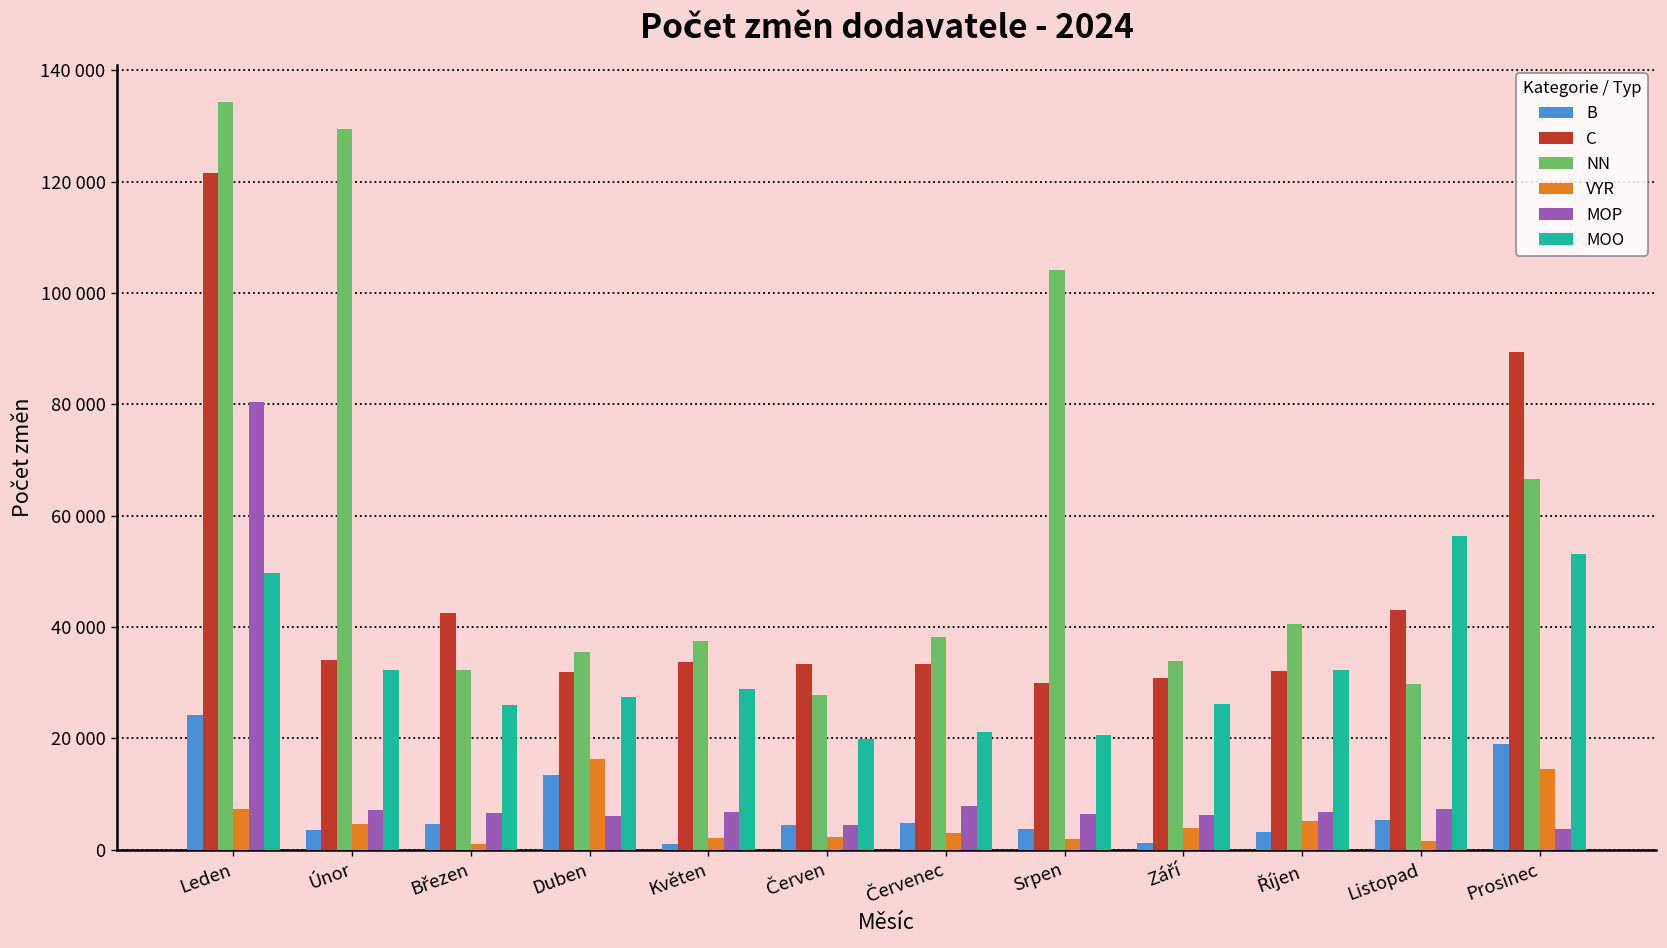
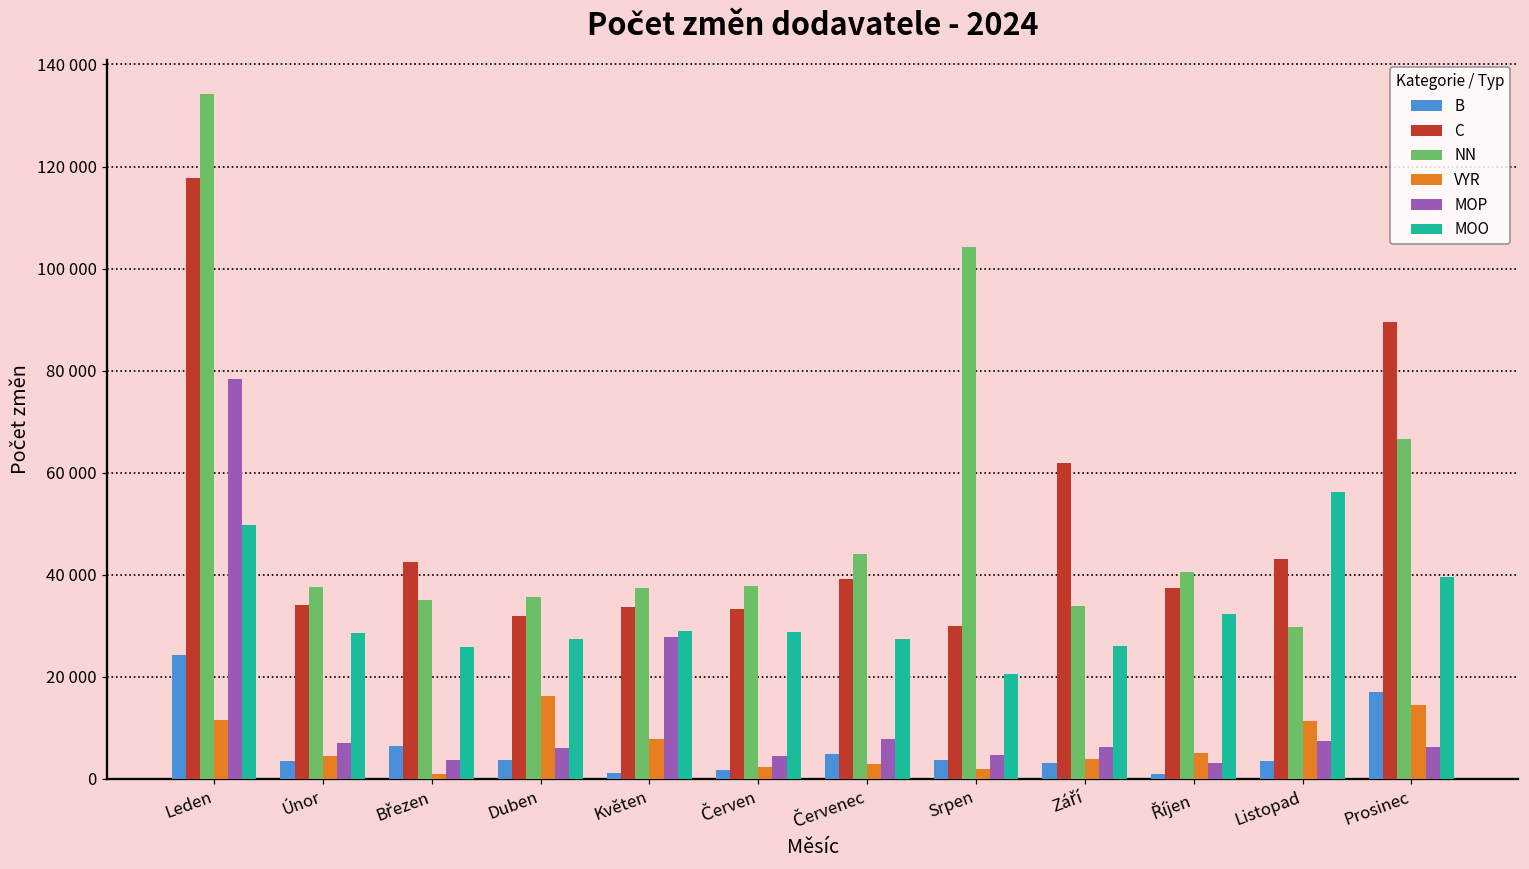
  {
    "B": {
      "Leden": 24000,
      "Únor": 4000,
-     "Březen": 5000,
-     "Duben": 13000,
+     "Březen": 6000,
+     "Duben": 4000,
      "Květen": 1000,
-     "Červen": 4000,
+     "Červen": 2000,
      "Červenec": 5000,
      "Srpen": 4000,
-     "Září": 1000,
-     "Říjen": 3000,
-     "Listopad": 5000,
-     "Prosinec": 19000
+     "Září": 3000,
+     "Říjen": 1000,
+     "Listopad": 3000,
+     "Prosinec": 17000
    },
    "C": {
-     "Leden": 121000,
+     "Leden": 118000,
      "Únor": 34000,
      "Březen": 42000,
      "Duben": 32000,
      "Květen": 34000,
      "Červen": 33000,
-     "Červenec": 33000,
+     "Červenec": 39000,
      "Srpen": 30000,
-     "Září": 31000,
-     "Říjen": 32000,
+     "Září": 62000,
+     "Říjen": 37000,
      "Listopad": 43000,
      "Prosinec": 89000
    },
    "NN": {
      "Leden": 134000,
-     "Únor": 130000,
-     "Březen": 32000,
+     "Únor": 38000,
+     "Březen": 35000,
      "Duben": 36000,
      "Květen": 37000,
-     "Červen": 28000,
-     "Červenec": 38000,
+     "Červen": 38000,
+     "Červenec": 44000,
      "Srpen": 104000,
      "Září": 34000,
      "Říjen": 41000,
      "Listopad": 30000,
      "Prosinec": 67000
    },
    "VYR": {
-     "Leden": 7000,
+     "Leden": 11000,
      "Únor": 5000,
      "Březen": 1000,
      "Duben": 16000,
-     "Květen": 2000,
+     "Květen": 8000,
      "Červen": 2000,
      "Červenec": 3000,
      "Srpen": 2000,
      "Září": 4000,
      "Říjen": 5000,
-     "Listopad": 2000,
+     "Listopad": 11000,
      "Prosinec": 14000
    },
    "MOP": {
-     "Leden": 80000,
+     "Leden": 78000,
      "Únor": 7000,
-     "Březen": 7000,
+     "Březen": 4000,
      "Duben": 6000,
-     "Květen": 7000,
+     "Květen": 28000,
      "Červen": 4000,
      "Červenec": 8000,
-     "Srpen": 6000,
+     "Srpen": 5000,
      "Září": 6000,
-     "Říjen": 7000,
+     "Říjen": 3000,
      "Listopad": 7000,
-     "Prosinec": 4000
+     "Prosinec": 6000
    },
    "MOO": {
      "Leden": 50000,
-     "Únor": 32000,
+     "Únor": 29000,
      "Březen": 26000,
      "Duben": 27000,
      "Květen": 29000,
-     "Červen": 20000,
-     "Červenec": 21000,
+     "Červen": 29000,
+     "Červenec": 27000,
      "Srpen": 21000,
      "Září": 26000,
      "Říjen": 32000,
      "Listopad": 56000,
-     "Prosinec": 53000
+     "Prosinec": 40000
    }
  }
